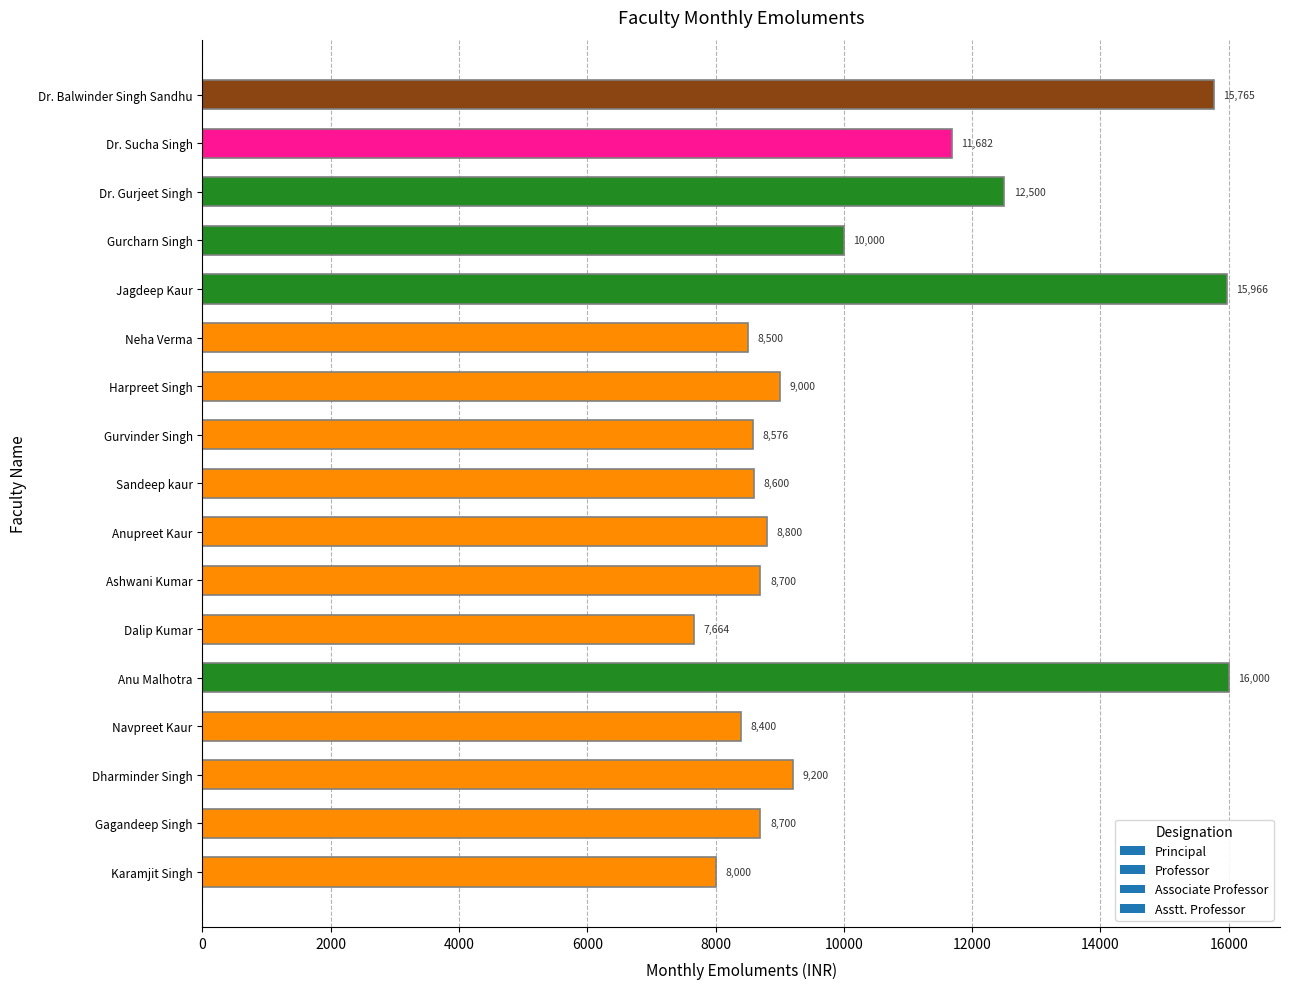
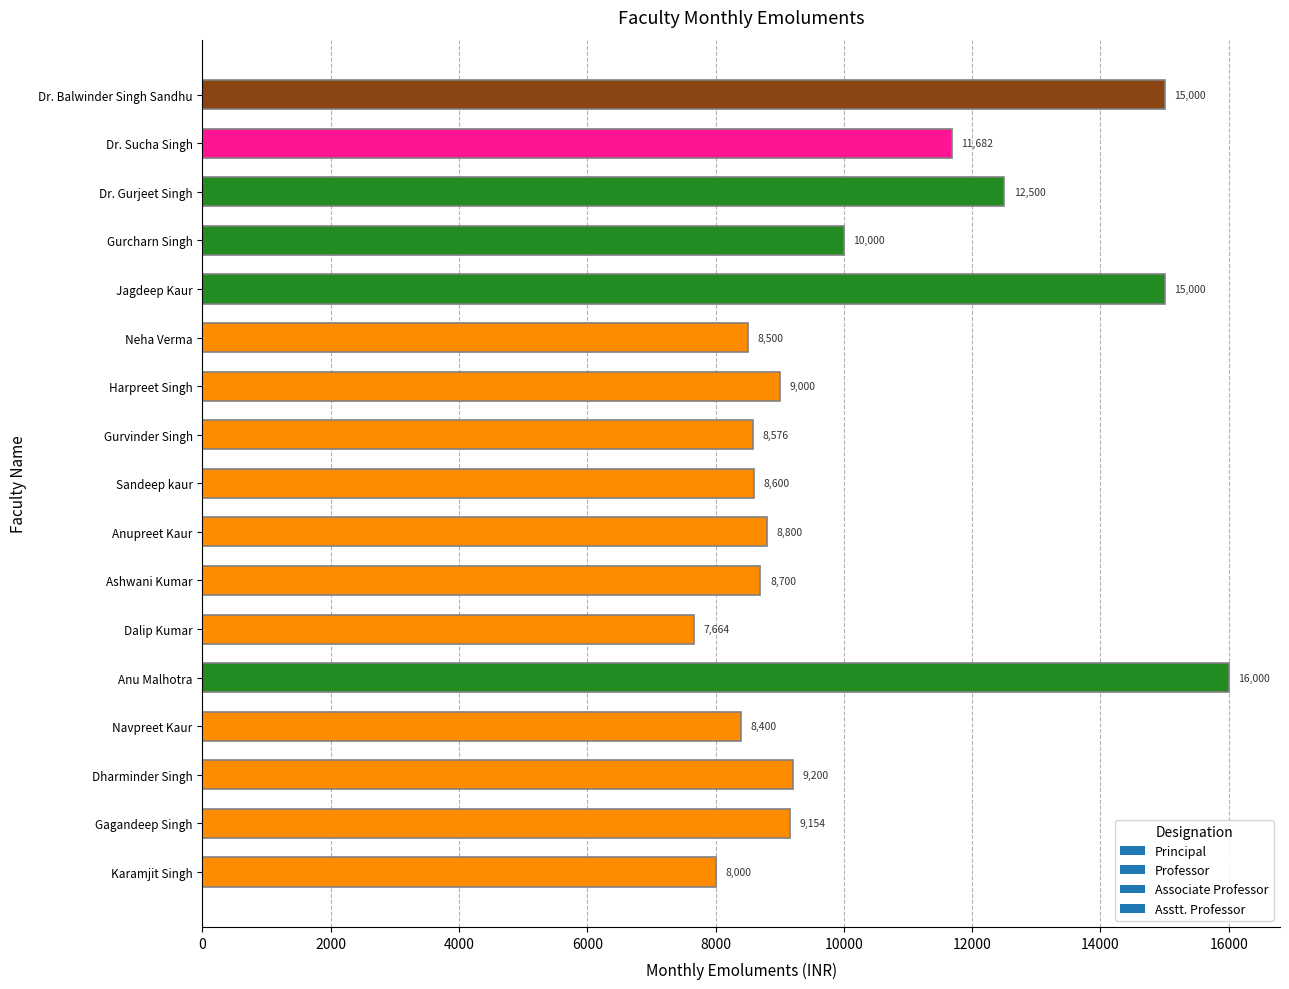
  {
-   "Dr. Balwinder Singh Sandhu": "15,765",
+   "Dr. Balwinder Singh Sandhu": "15,000",
    "Dr. Sucha Singh": "11,682",
    "Dr. Gurjeet Singh": "12,500",
    "Gurcharn Singh": "10,000",
-   "Jagdeep Kaur": "15,966",
+   "Jagdeep Kaur": "15,000",
    "Neha Verma": "8,500",
    "Harpreet Singh": "9,000",
    "Gurvinder Singh": "8,576",
    "Sandeep kaur": "8,600",
    "Anupreet Kaur": "8,800",
    "Ashwani Kumar": "8,700",
    "Dalip Kumar": "7,664",
    "Anu Malhotra": "16,000",
    "Navpreet Kaur": "8,400",
    "Dharminder Singh": "9,200",
-   "Gagandeep Singh": "8,700",
+   "Gagandeep Singh": "9,154",
    "Karamjit Singh": "8,000"
  }
